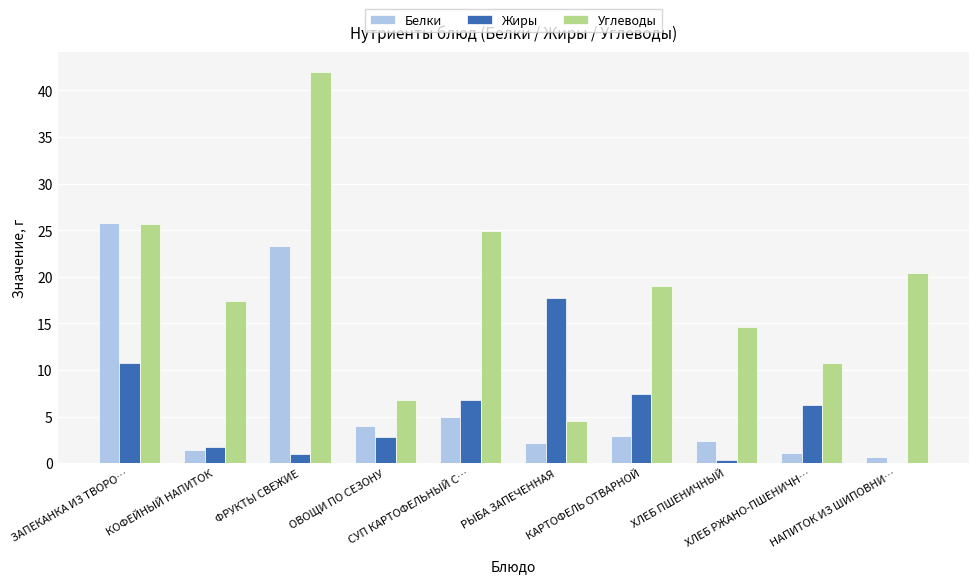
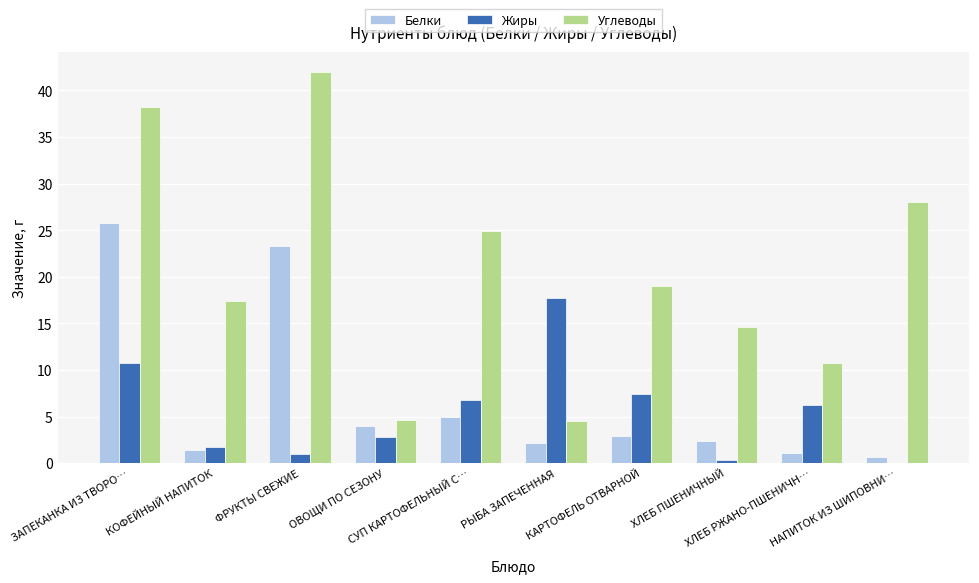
  {
    "Белки": {
      "ЗАПЕКАНКА ИЗ ТВОРО…": 26,
      "КОФЕЙНЫЙ НАПИТОК": 1,
      "ФРУКТЫ СВЕЖИЕ": 23,
      "ОВОЩИ ПО СЕЗОНУ": 4,
      "СУП КАРТОФЕЛЬНЫЙ С…": 5,
      "РЫБА ЗАПЕЧЕННАЯ": 2,
      "КАРТОФЕЛЬ ОТВАРНОЙ": 3,
      "ХЛЕБ ПШЕНИЧНЫЙ": 2,
      "ХЛЕБ РЖАНО-ПШЕНИЧН…": 1,
      "НАПИТОК ИЗ ШИПОВНИ…": 1
    },
    "Жиры": {
      "ЗАПЕКАНКА ИЗ ТВОРО…": 11,
      "КОФЕЙНЫЙ НАПИТОК": 2,
      "ФРУКТЫ СВЕЖИЕ": 1,
      "ОВОЩИ ПО СЕЗОНУ": 3,
      "СУП КАРТОФЕЛЬНЫЙ С…": 7,
      "РЫБА ЗАПЕЧЕННАЯ": 18,
      "КАРТОФЕЛЬ ОТВАРНОЙ": 7,
      "ХЛЕБ ПШЕНИЧНЫЙ": 0,
      "ХЛЕБ РЖАНО-ПШЕНИЧН…": 6,
      "НАПИТОК ИЗ ШИПОВНИ…": 0
    },
    "Углеводы": {
-     "ЗАПЕКАНКА ИЗ ТВОРО…": 26,
+     "ЗАПЕКАНКА ИЗ ТВОРО…": 38,
      "КОФЕЙНЫЙ НАПИТОК": 17,
      "ФРУКТЫ СВЕЖИЕ": 42,
-     "ОВОЩИ ПО СЕЗОНУ": 7,
+     "ОВОЩИ ПО СЕЗОНУ": 5,
      "СУП КАРТОФЕЛЬНЫЙ С…": 25,
      "РЫБА ЗАПЕЧЕННАЯ": 5,
      "КАРТОФЕЛЬ ОТВАРНОЙ": 19,
      "ХЛЕБ ПШЕНИЧНЫЙ": 15,
      "ХЛЕБ РЖАНО-ПШЕНИЧН…": 11,
-     "НАПИТОК ИЗ ШИПОВНИ…": 20
+     "НАПИТОК ИЗ ШИПОВНИ…": 28
    }
  }
